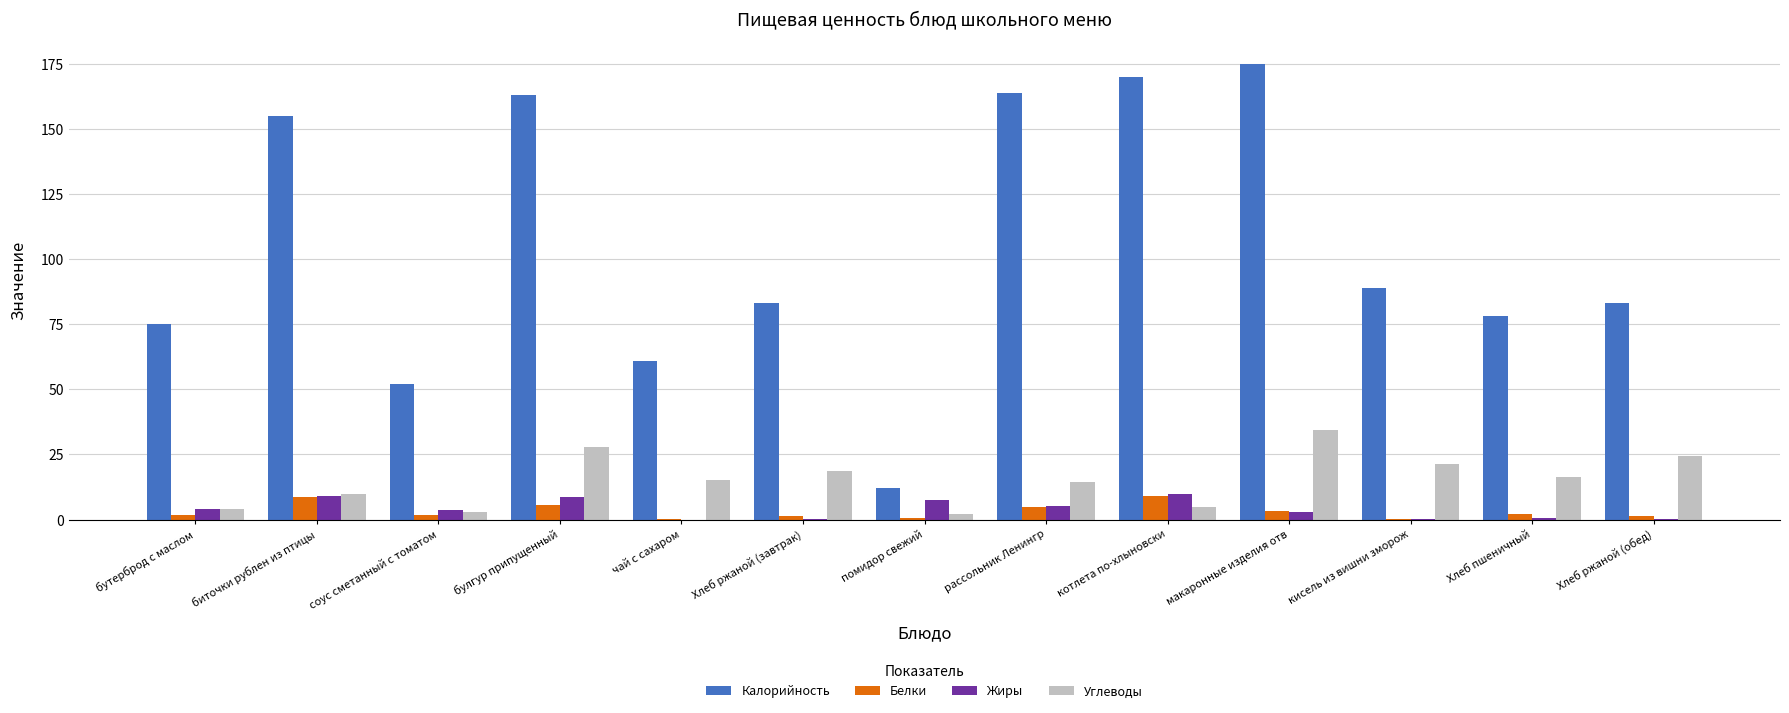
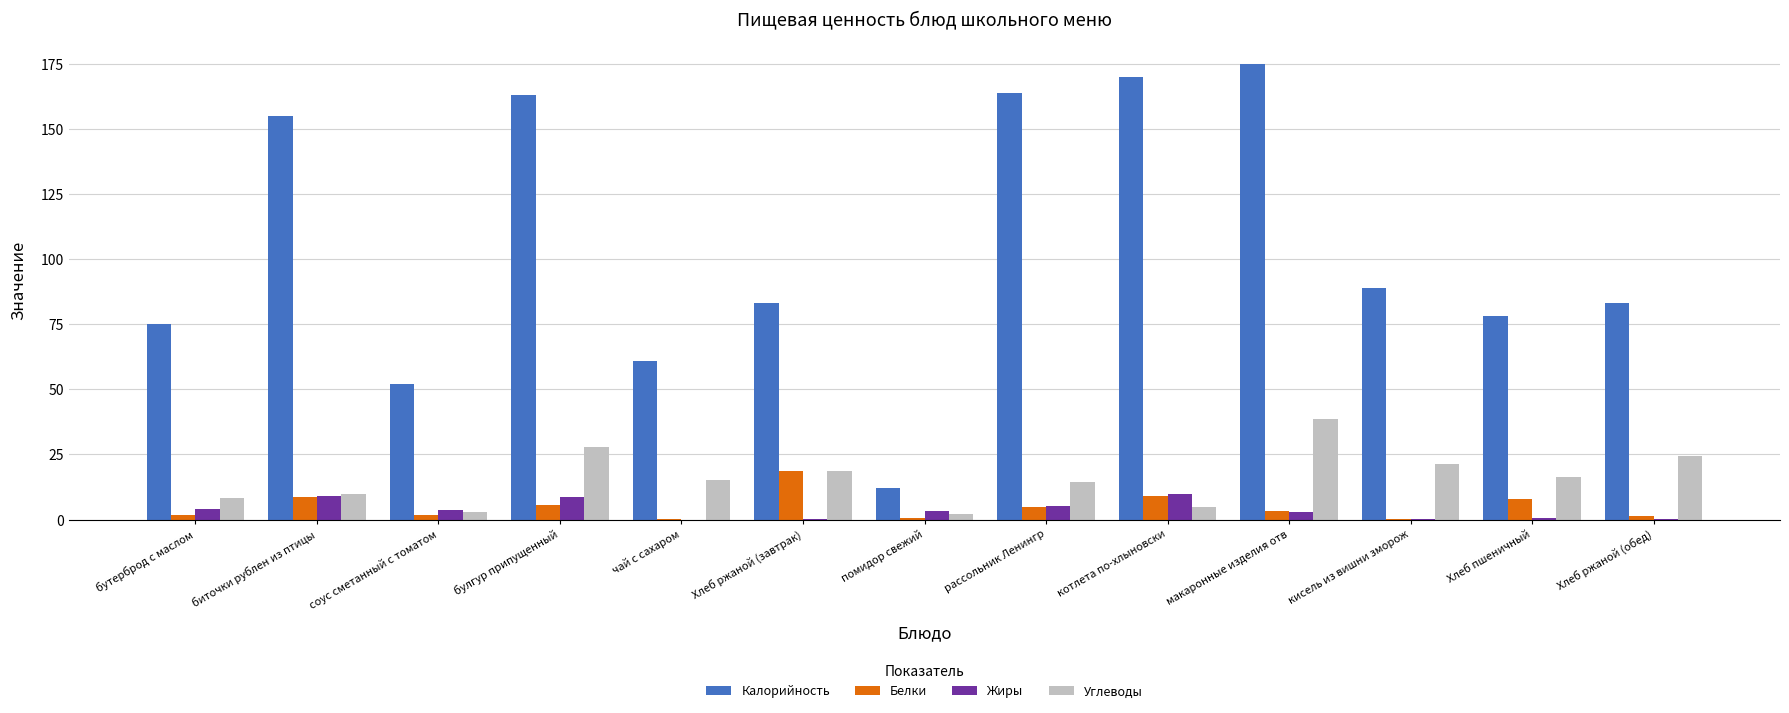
  {
    "Калорийность": {
      "бутерброд с маслом": 75,
      "биточки рублен из птицы": 155,
      "соус сметанный с томатом": 52,
      "булгур припущенный": 163,
      "чай с сахаром": 61,
      "Хлеб ржаной (завтрак)": 83,
      "помидор свежий": 12,
      "рассольник Ленингр": 164,
      "котлета по-хлыновски": 170,
      "макаронные изделия отв": 175,
      "кисель из вишни зморож": 89,
      "Хлеб пшеничный": 78,
      "Хлеб ржаной (обед)": 83
    },
    "Белки": {
      "бутерброд с маслом": 2,
      "биточки рублен из птицы": 9,
      "соус сметанный с томатом": 2,
      "булгур припущенный": 6,
-     "Хлеб ржаной (завтрак)": 1,
+     "Хлеб ржаной (завтрак)": 19,
      "рассольник Ленингр": 5,
      "котлета по-хлыновски": 9,
      "макаронные изделия отв": 3,
-     "Хлеб пшеничный": 2,
+     "Хлеб пшеничный": 8,
      "Хлеб ржаной (обед)": 1
    },
    "Жиры": {
      "бутерброд с маслом": 4,
      "биточки рублен из птицы": 9,
      "соус сметанный с томатом": 4,
      "булгур припущенный": 9,
      "чай с сахаром": 0,
-     "помидор свежий": 8,
+     "помидор свежий": 3,
      "рассольник Ленингр": 5,
      "котлета по-хлыновски": 10,
      "макаронные изделия отв": 3
    },
    "Углеводы": {
-     "бутерброд с маслом": 4,
+     "бутерброд с маслом": 8,
      "биточки рублен из птицы": 10,
      "соус сметанный с томатом": 3,
      "булгур припущенный": 28,
      "чай с сахаром": 15,
      "Хлеб ржаной (завтрак)": 19,
      "помидор свежий": 2,
      "рассольник Ленингр": 14,
      "котлета по-хлыновски": 5,
-     "макаронные изделия отв": 34,
+     "макаронные изделия отв": 39,
      "кисель из вишни зморож": 22,
      "Хлеб пшеничный": 16,
      "Хлеб ржаной (обед)": 24
    }
  }
